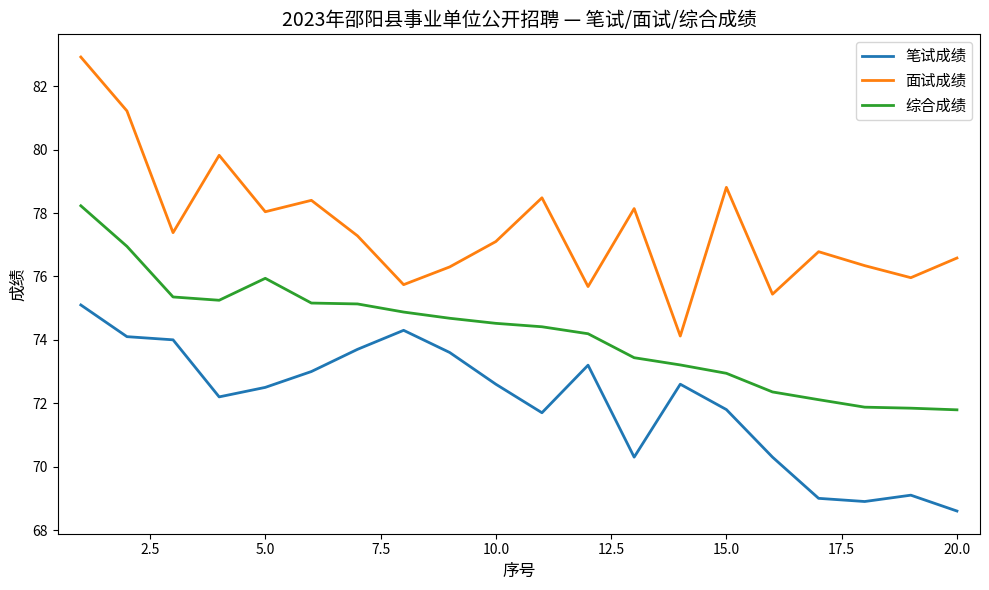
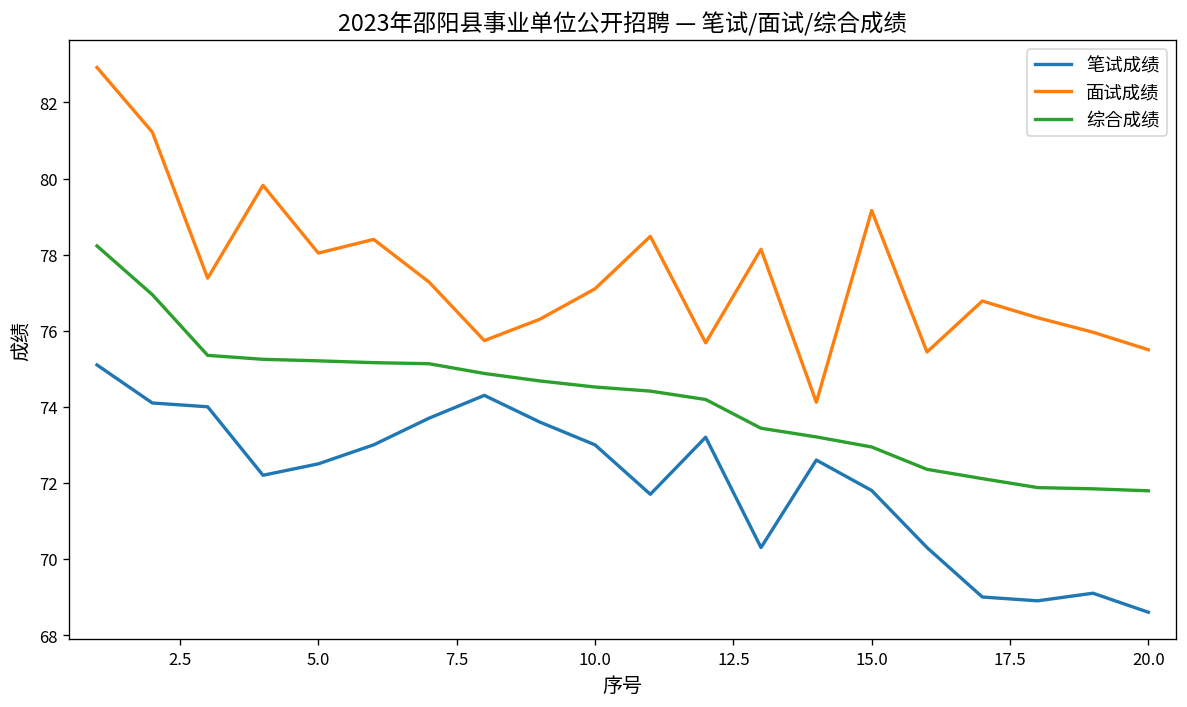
  {
    "笔试成绩": {
      "5.0": 72.5,
-     "10.0": 72.6,
+     "10.0": 73.0,
      "15.0": 71.8,
      "20.0": 68.6
    },
    "面试成绩": {
      "5.0": 78.0,
      "10.0": 77.1,
-     "15.0": 78.8,
-     "20.0": 76.6
+     "15.0": 79.2,
+     "20.0": 75.5
    },
    "综合成绩": {
-     "5.0": 75.9,
+     "5.0": 75.2,
      "10.0": 74.5,
      "15.0": 72.9,
      "20.0": 71.8
    }
  }
